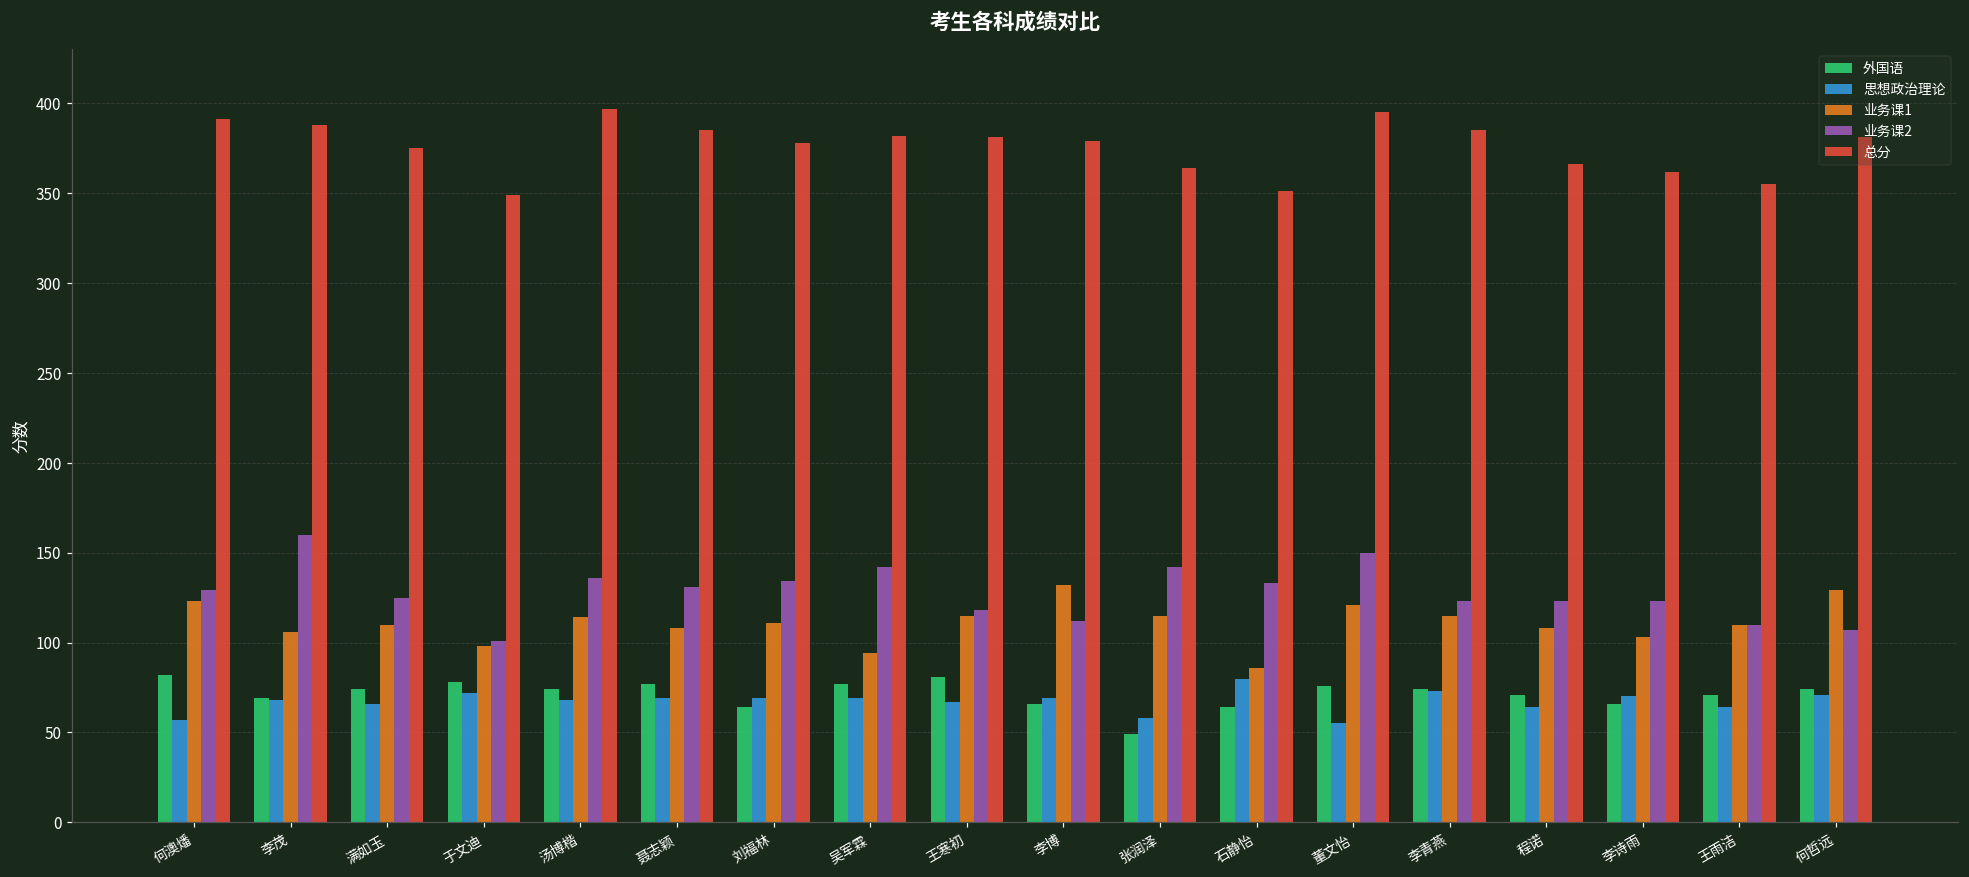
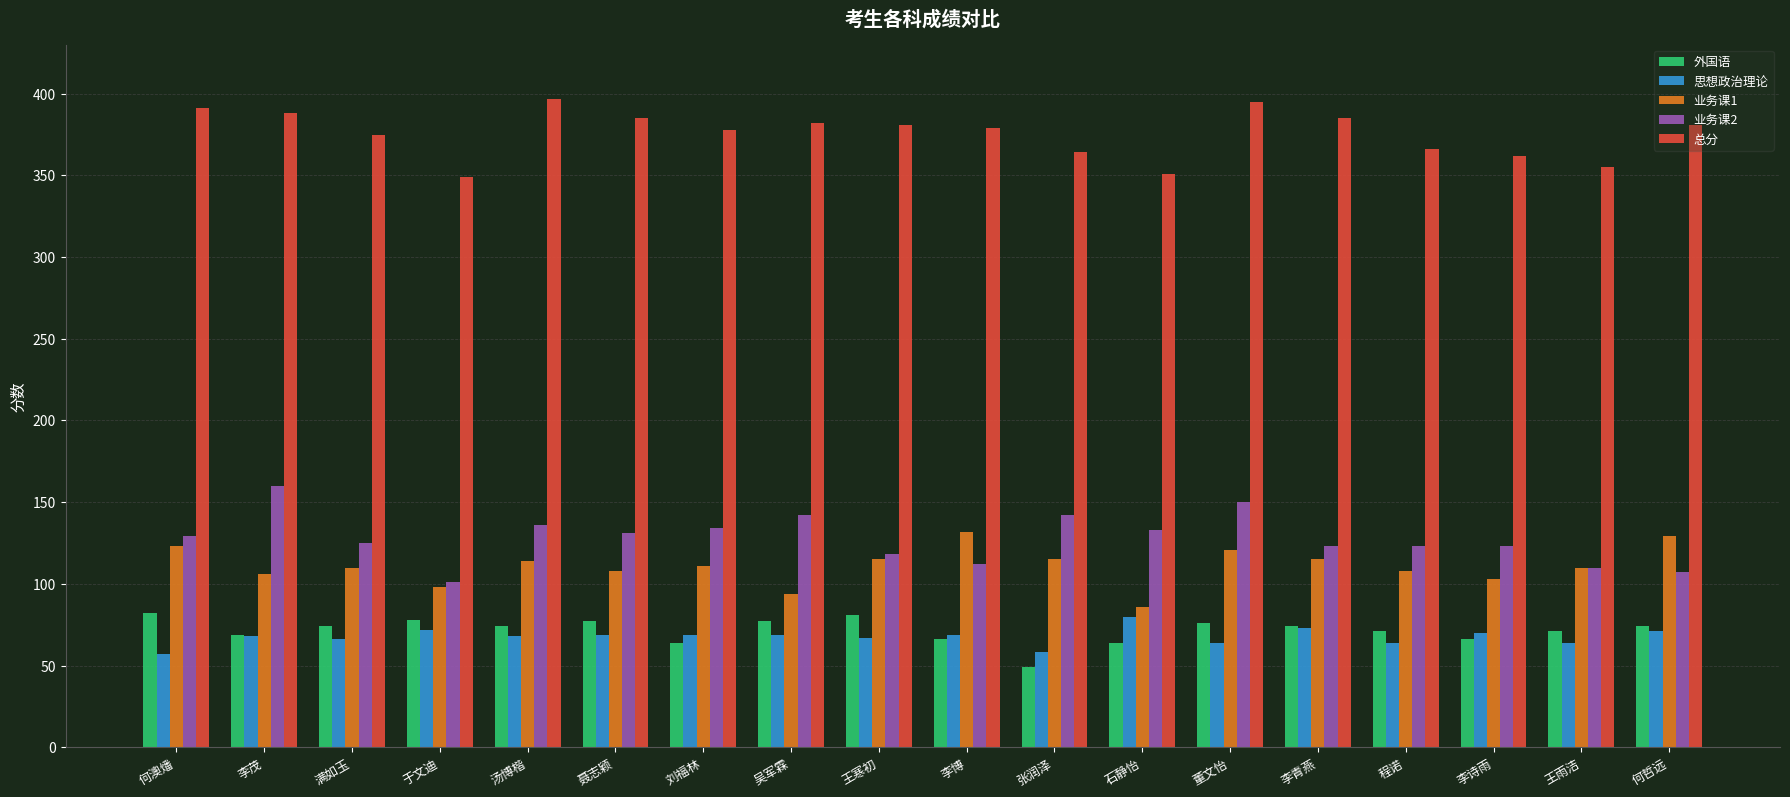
  {
    "外国语": {
      "何澳燔": 82,
      "李茂": 69,
      "满如玉": 74,
      "于文迪": 78,
      "汤博楷": 74,
      "聂志颖": 77,
      "刘福林": 64,
      "吴军霖": 77,
      "王寒初": 81,
      "李博": 66,
      "张润泽": 49,
      "石静怡": 64,
      "董文怡": 76,
      "李青燕": 74,
      "程诺": 71,
      "李诗雨": 66,
      "王雨洁": 71,
      "何哲远": 74
    },
    "思想政治理论": {
      "何澳燔": 57,
      "李茂": 68,
      "满如玉": 66,
      "于文迪": 72,
      "汤博楷": 68,
      "聂志颖": 69,
      "刘福林": 69,
      "吴军霖": 69,
      "王寒初": 67,
      "李博": 69,
      "张润泽": 58,
      "石静怡": 80,
-     "董文怡": 55,
+     "董文怡": 64,
      "李青燕": 73,
      "程诺": 64,
      "李诗雨": 70,
      "王雨洁": 64,
      "何哲远": 71
    },
    "业务课2": {
      "何澳燔": 129,
      "李茂": 160,
      "满如玉": 125,
      "于文迪": 101,
      "汤博楷": 136,
      "聂志颖": 131,
      "刘福林": 134,
      "吴军霖": 142,
      "王寒初": 118,
      "李博": 112,
      "张润泽": 142,
      "石静怡": 133,
      "董文怡": 150,
      "李青燕": 123,
      "程诺": 123,
      "李诗雨": 123,
      "王雨洁": 110,
      "何哲远": 107
    }
  }
